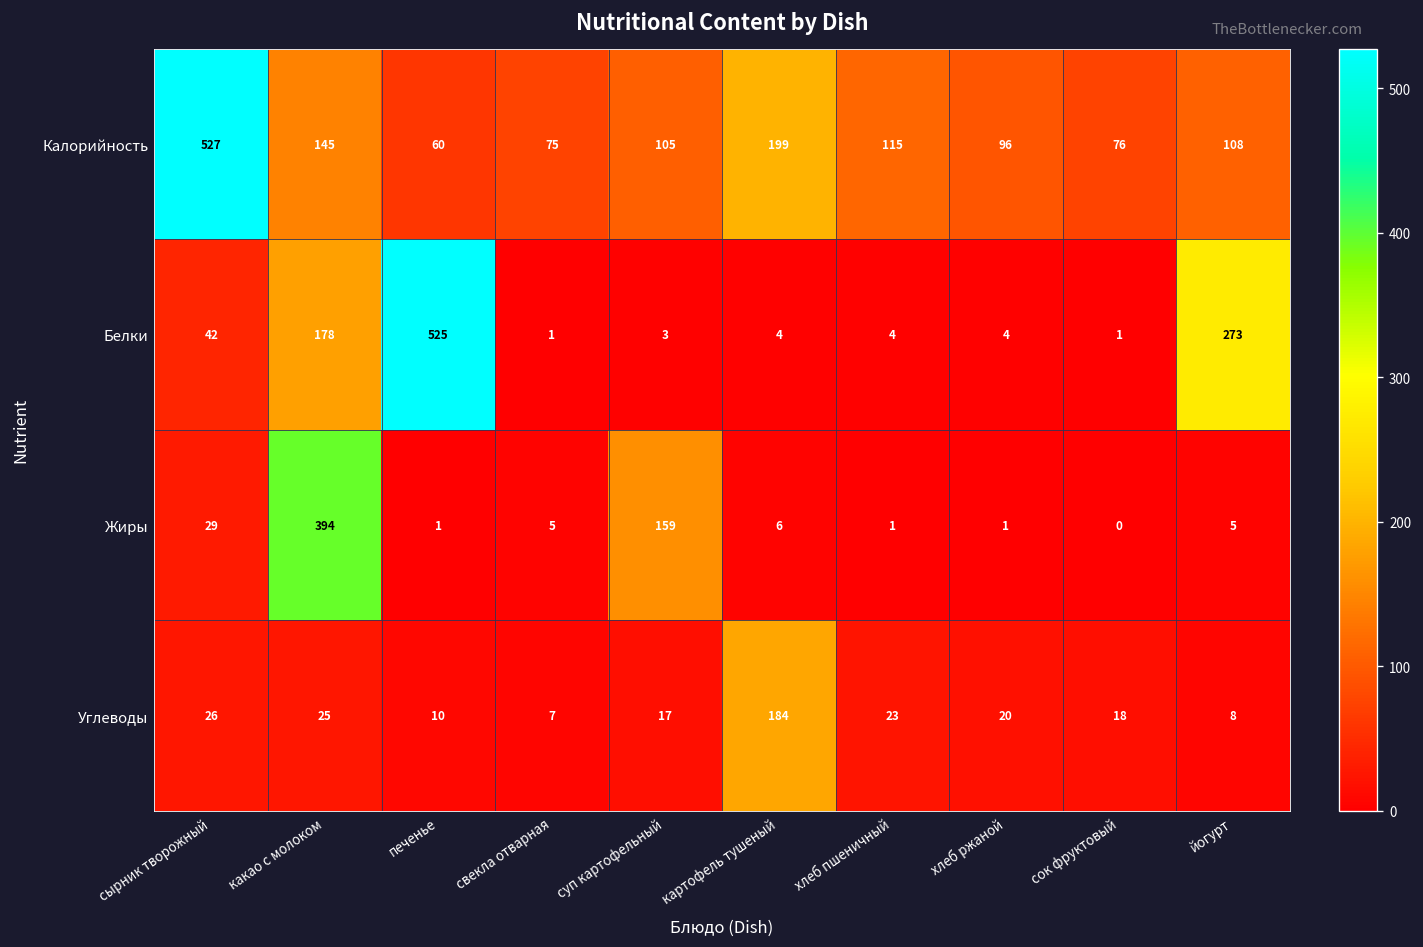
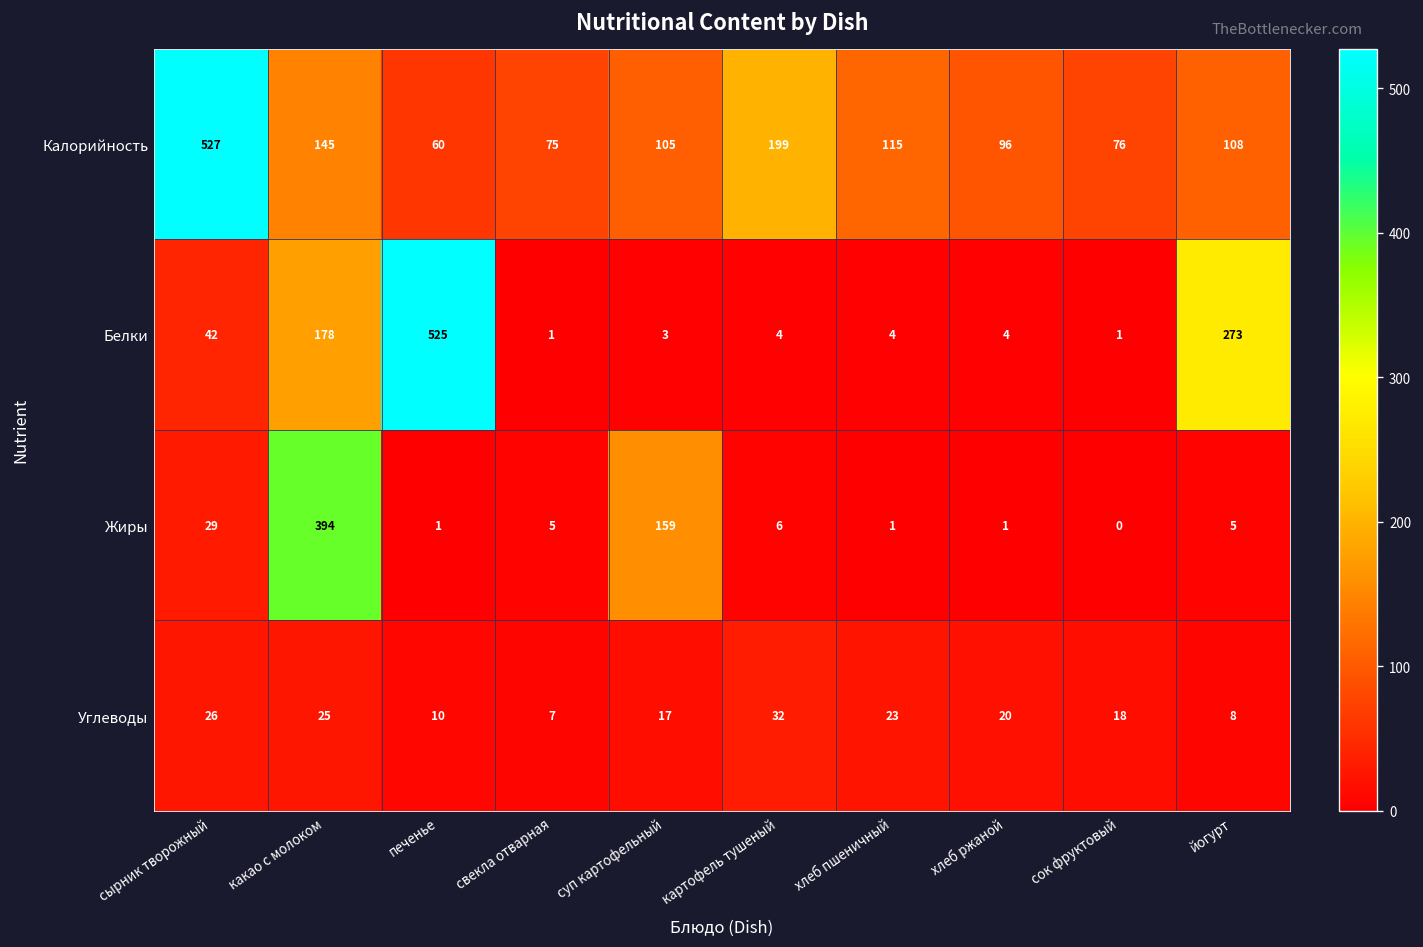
  {
    "Калорийность": {
      "сырник творожный": 527,
      "какао с молоком": 145,
      "печенье": 60,
      "свекла отварная": 75,
      "суп картофельный": 105,
      "картофель тушеный": 199,
      "хлеб пшеничный": 115,
      "хлеб ржаной": 96,
      "сок фруктовый": 76,
      "йогурт": 108
    },
    "Белки": {
      "сырник творожный": 42,
      "какао с молоком": 178,
      "печенье": 525,
      "свекла отварная": 1,
      "суп картофельный": 3,
      "картофель тушеный": 4,
      "хлеб пшеничный": 4,
      "хлеб ржаной": 4,
      "сок фруктовый": 1,
      "йогурт": 273
    },
    "Жиры": {
      "сырник творожный": 29,
      "какао с молоком": 394,
      "печенье": 1,
      "свекла отварная": 5,
      "суп картофельный": 159,
      "картофель тушеный": 6,
      "хлеб пшеничный": 1,
      "хлеб ржаной": 1,
      "сок фруктовый": 0,
      "йогурт": 5
    },
    "Углеводы": {
      "сырник творожный": 26,
      "какао с молоком": 25,
      "печенье": 10,
      "свекла отварная": 7,
      "суп картофельный": 17,
-     "картофель тушеный": 184,
+     "картофель тушеный": 32,
      "хлеб пшеничный": 23,
      "хлеб ржаной": 20,
      "сок фруктовый": 18,
      "йогурт": 8
    }
  }
